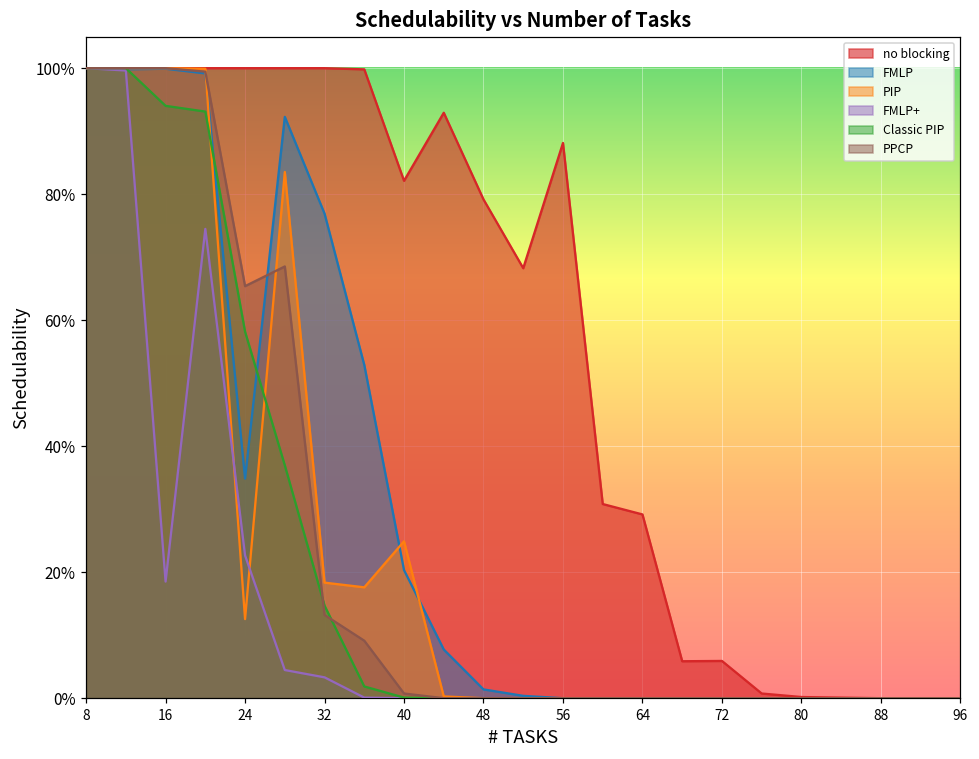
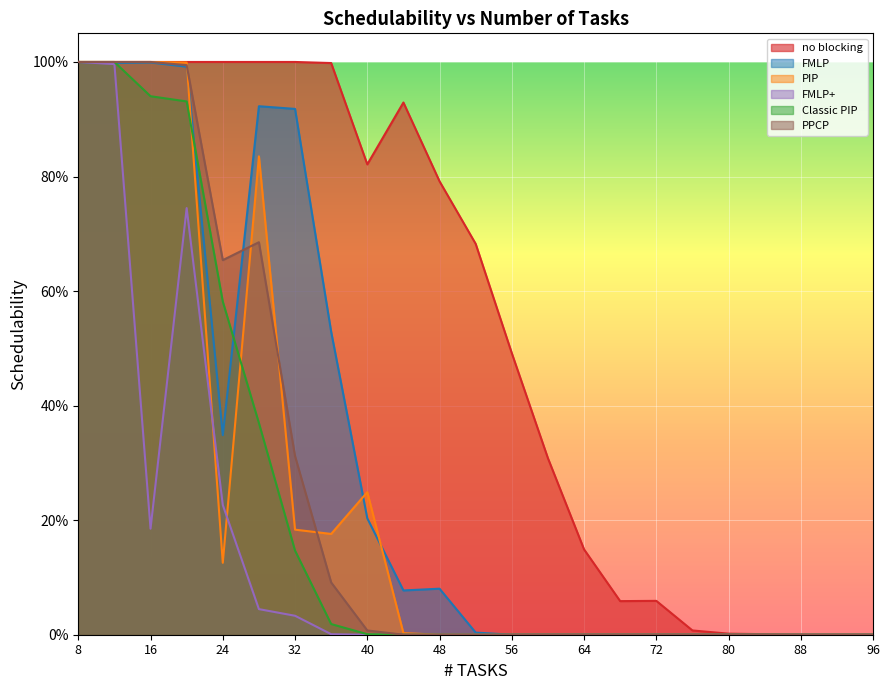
  {
    "no blocking": {
      "24": "100%",
      "32": "100%",
      "40": "82%",
      "48": "79%",
-     "56": "88%",
-     "64": "29%",
+     "56": "49%",
+     "64": "15%",
      "72": "6%"
    },
    "FMLP": {
      "24": "35%",
-     "32": "77%",
+     "32": "92%",
      "40": "20%",
-     "48": "1%"
+     "48": "8%"
    },
    "PIP": {
      "24": "13%",
      "32": "18%",
      "40": "25%"
    },
    "FMLP+": {
      "16": "19%",
      "24": "23%",
      "32": "3%"
    },
    "Classic PIP": {
      "16": "94%",
      "24": "58%",
      "32": "15%"
    },
    "PPCP": {
      "24": "65%",
-     "32": "13%",
+     "32": "31%",
      "40": "1%"
    }
  }
